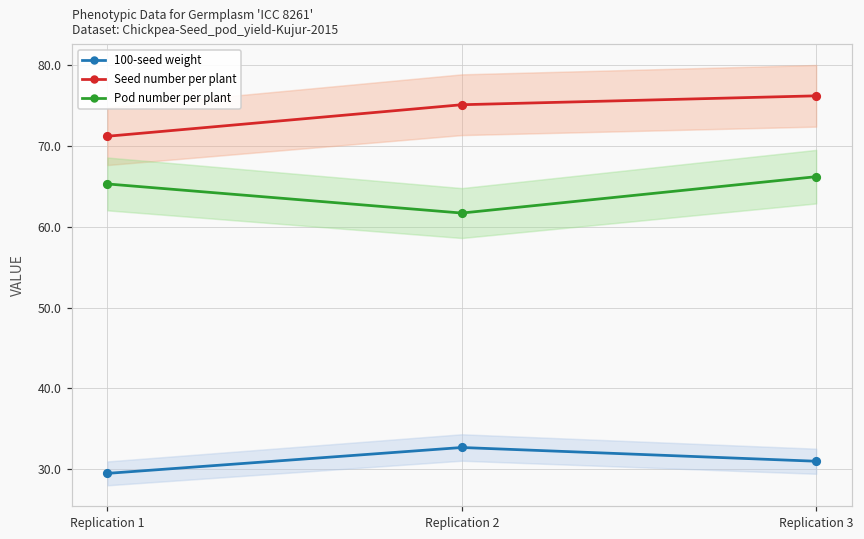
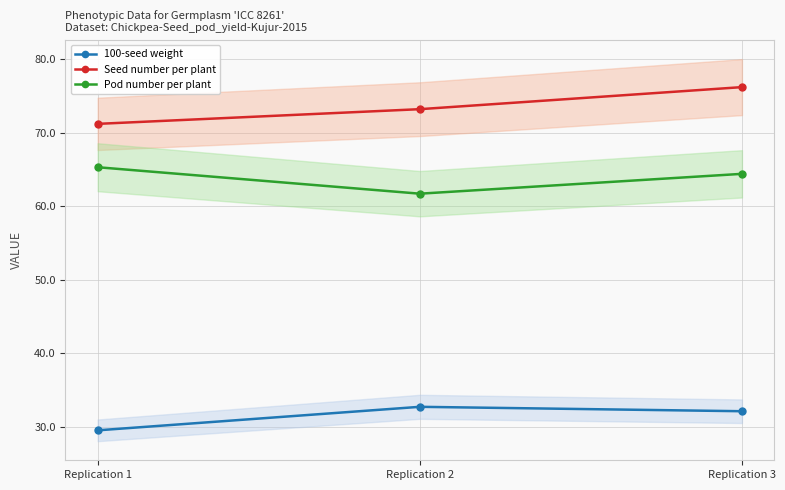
  {
    "100-seed weight": {
      "Replication 1": 30,
      "Replication 2": 33,
-     "Replication 3": 31
+     "Replication 3": 32
    },
    "Seed number per plant": {
      "Replication 1": 71,
-     "Replication 2": 75,
+     "Replication 2": 73,
      "Replication 3": 76
    },
    "Pod number per plant": {
      "Replication 1": 65,
      "Replication 2": 62,
-     "Replication 3": 66
+     "Replication 3": 64
    }
  }
